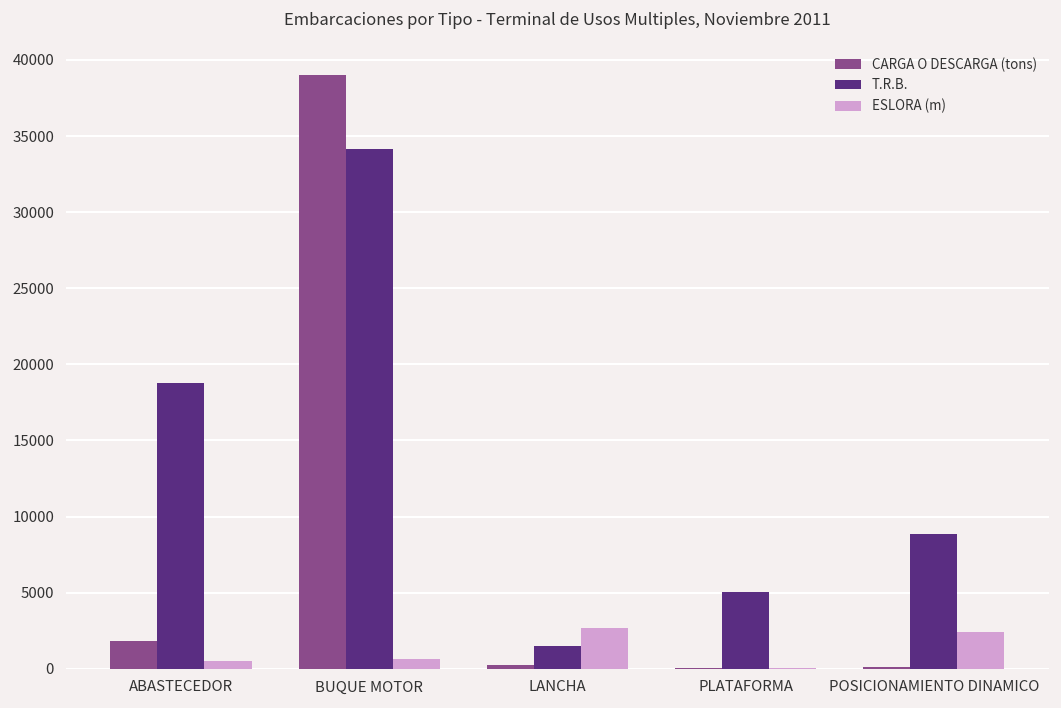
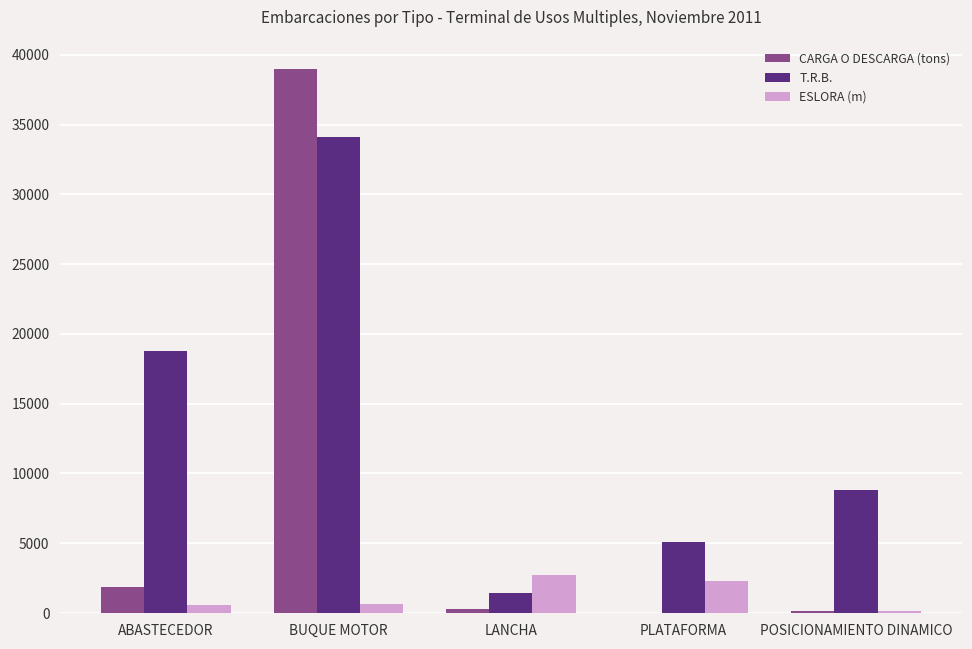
  {
    "ESLORA (m)": {
      "ABASTECEDOR": 500,
      "BUQUE MOTOR": 700,
      "LANCHA": 2700,
-     "PLATAFORMA": 100,
-     "POSICIONAMIENTO DINAMICO": 2400
+     "PLATAFORMA": 2300,
+     "POSICIONAMIENTO DINAMICO": 100
    }
  }
